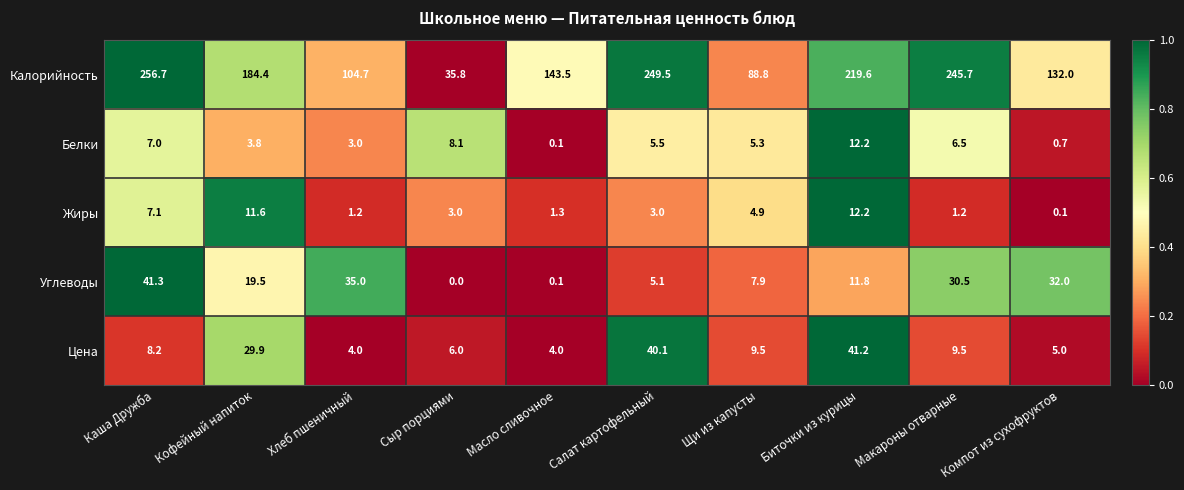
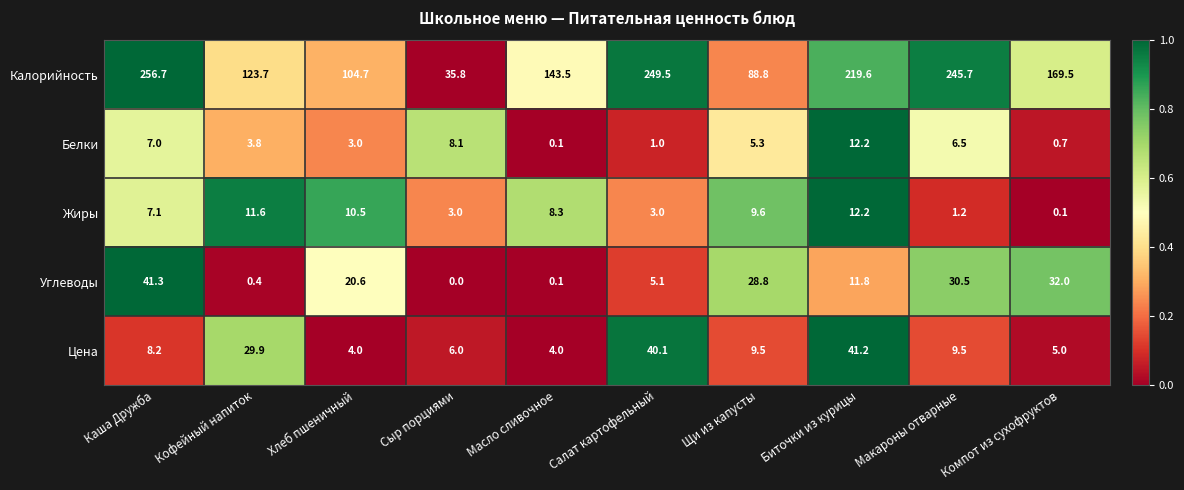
  {
    "Калорийность": {
      "Каша Дружба": 256.7,
-     "Кофейный напиток": 184.4,
+     "Кофейный напиток": 123.7,
      "Хлеб пшеничный": 104.7,
      "Сыр порциями": 35.8,
      "Масло сливочное": 143.5,
      "Салат картофельный": 249.5,
      "Щи из капусты": 88.8,
      "Биточки из курицы": 219.6,
      "Макароны отварные": 245.7,
-     "Компот из сухофруктов": 132.0
+     "Компот из сухофруктов": 169.5
    },
    "Белки": {
      "Каша Дружба": 7.0,
      "Кофейный напиток": 3.8,
      "Хлеб пшеничный": 3.0,
      "Сыр порциями": 8.1,
      "Масло сливочное": 0.1,
-     "Салат картофельный": 5.5,
+     "Салат картофельный": 1.0,
      "Щи из капусты": 5.3,
      "Биточки из курицы": 12.2,
      "Макароны отварные": 6.5,
      "Компот из сухофруктов": 0.7
    },
    "Жиры": {
      "Каша Дружба": 7.1,
      "Кофейный напиток": 11.6,
-     "Хлеб пшеничный": 1.2,
+     "Хлеб пшеничный": 10.5,
      "Сыр порциями": 3.0,
-     "Масло сливочное": 1.3,
+     "Масло сливочное": 8.3,
      "Салат картофельный": 3.0,
-     "Щи из капусты": 4.9,
+     "Щи из капусты": 9.6,
      "Биточки из курицы": 12.2,
      "Макароны отварные": 1.2,
      "Компот из сухофруктов": 0.1
    },
    "Углеводы": {
      "Каша Дружба": 41.3,
-     "Кофейный напиток": 19.5,
-     "Хлеб пшеничный": 35.0,
+     "Кофейный напиток": 0.4,
+     "Хлеб пшеничный": 20.6,
      "Сыр порциями": 0.0,
      "Масло сливочное": 0.1,
      "Салат картофельный": 5.1,
-     "Щи из капусты": 7.9,
+     "Щи из капусты": 28.8,
      "Биточки из курицы": 11.8,
      "Макароны отварные": 30.5,
      "Компот из сухофруктов": 32.0
    },
    "Цена": {
      "Каша Дружба": 8.2,
      "Кофейный напиток": 29.9,
      "Хлеб пшеничный": 4.0,
      "Сыр порциями": 6.0,
      "Масло сливочное": 4.0,
      "Салат картофельный": 40.1,
      "Щи из капусты": 9.5,
      "Биточки из курицы": 41.2,
      "Макароны отварные": 9.5,
      "Компот из сухофруктов": 5.0
    }
  }
